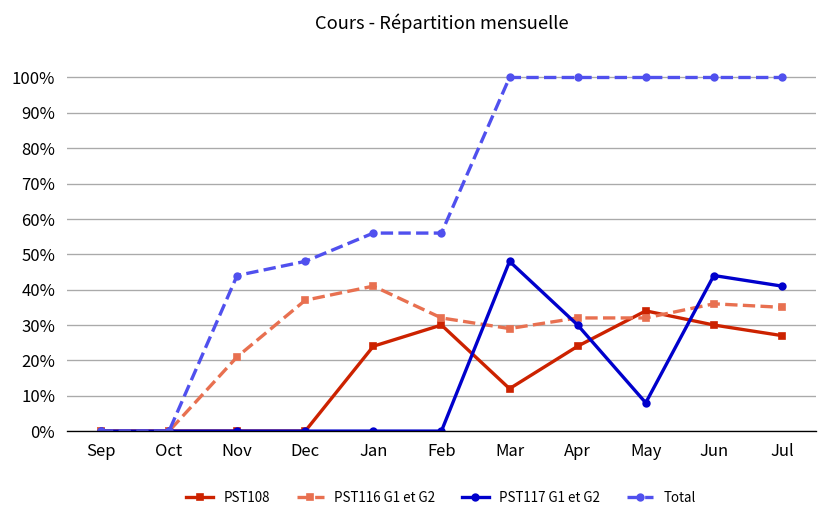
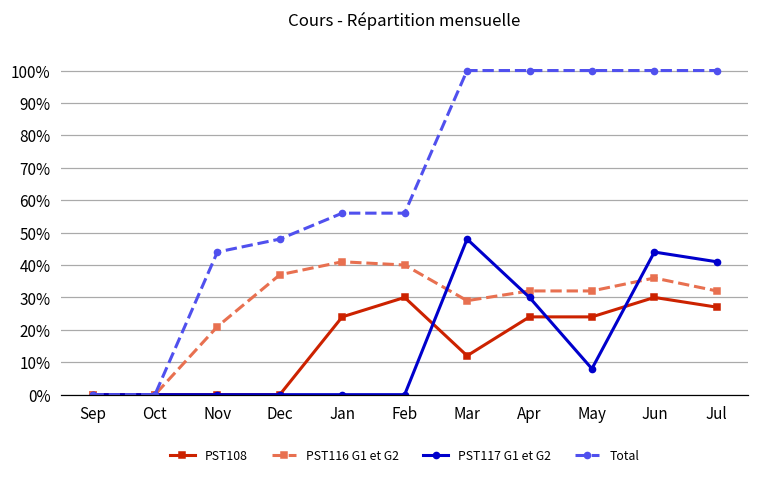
  {
    "PST108": {
      "Jan": "24%",
      "Feb": "30%",
      "Mar": "12%",
      "Apr": "24%",
-     "May": "34%",
+     "May": "24%",
      "Jun": "30%",
      "Jul": "27%"
    },
    "PST116 G1 et G2": {
      "Nov": "21%",
      "Dec": "37%",
      "Jan": "41%",
-     "Feb": "32%",
+     "Feb": "40%",
      "Mar": "29%",
      "Apr": "32%",
      "May": "32%",
      "Jun": "36%",
-     "Jul": "35%"
+     "Jul": "32%"
    },
    "PST117 G1 et G2": {
      "Jan": "0%",
      "Feb": "0%",
      "Mar": "48%",
      "Apr": "30%",
      "May": "8%",
      "Jun": "44%",
      "Jul": "41%"
    },
    "Total": {
      "Nov": "44%",
      "Dec": "48%",
      "Jan": "56%",
      "Feb": "56%",
      "Mar": "100%",
      "Apr": "100%",
      "May": "100%",
      "Jun": "100%",
      "Jul": "100%"
    }
  }
